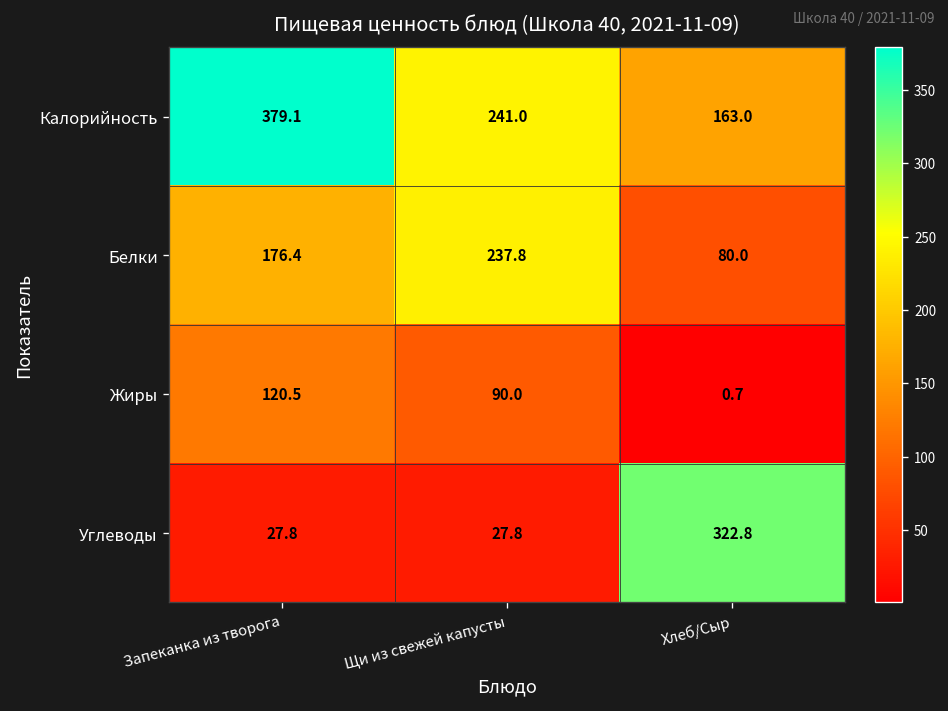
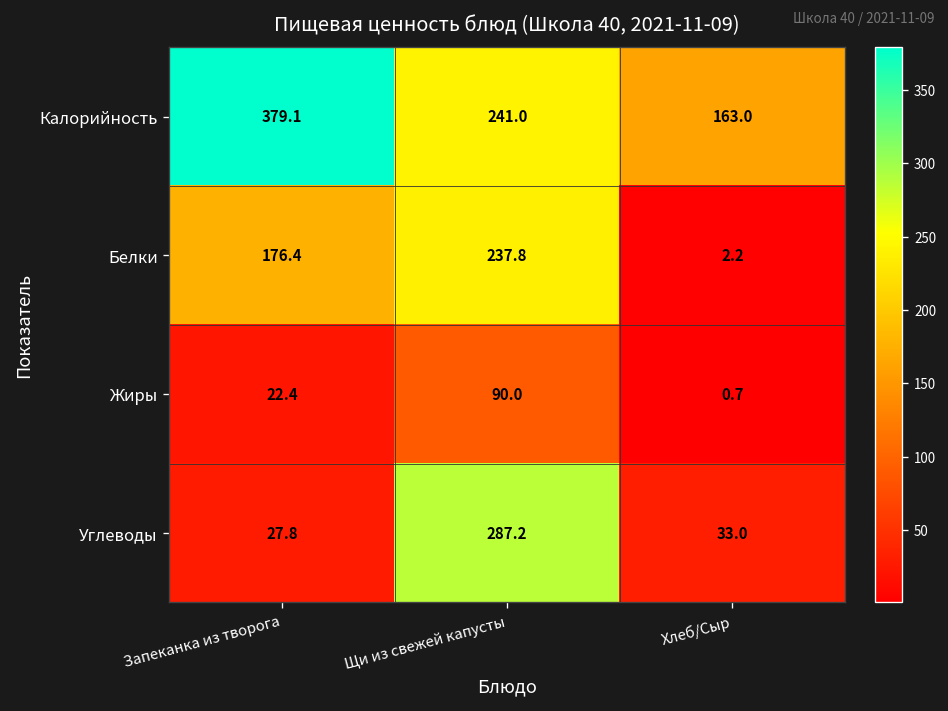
  {
    "Калорийность": {
      "Запеканка из творога": 379.1,
      "Щи из свежей капусты": 241.0,
      "Хлеб/Сыр": 163.0
    },
    "Белки": {
      "Запеканка из творога": 176.4,
      "Щи из свежей капусты": 237.8,
-     "Хлеб/Сыр": 80.0
+     "Хлеб/Сыр": 2.2
    },
    "Жиры": {
-     "Запеканка из творога": 120.5,
+     "Запеканка из творога": 22.4,
      "Щи из свежей капусты": 90.0,
      "Хлеб/Сыр": 0.7
    },
    "Углеводы": {
      "Запеканка из творога": 27.8,
-     "Щи из свежей капусты": 27.8,
-     "Хлеб/Сыр": 322.8
+     "Щи из свежей капусты": 287.2,
+     "Хлеб/Сыр": 33.0
    }
  }
